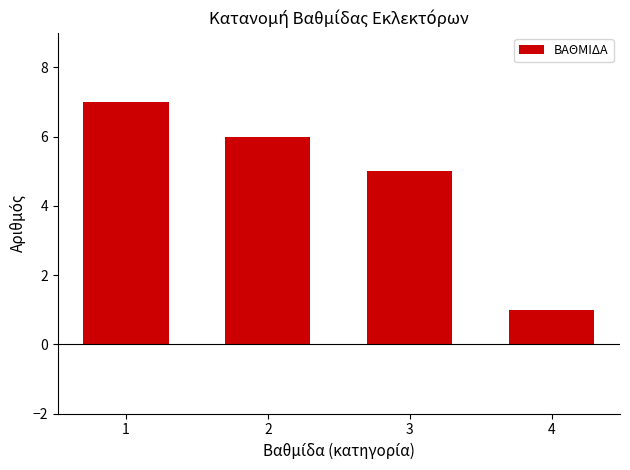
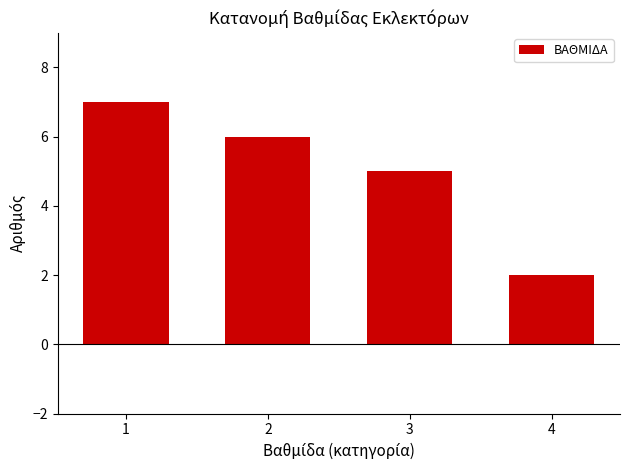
  {
    "1": 7,
    "2": 6,
    "3": 5,
-   "4": 1
+   "4": 2
  }
